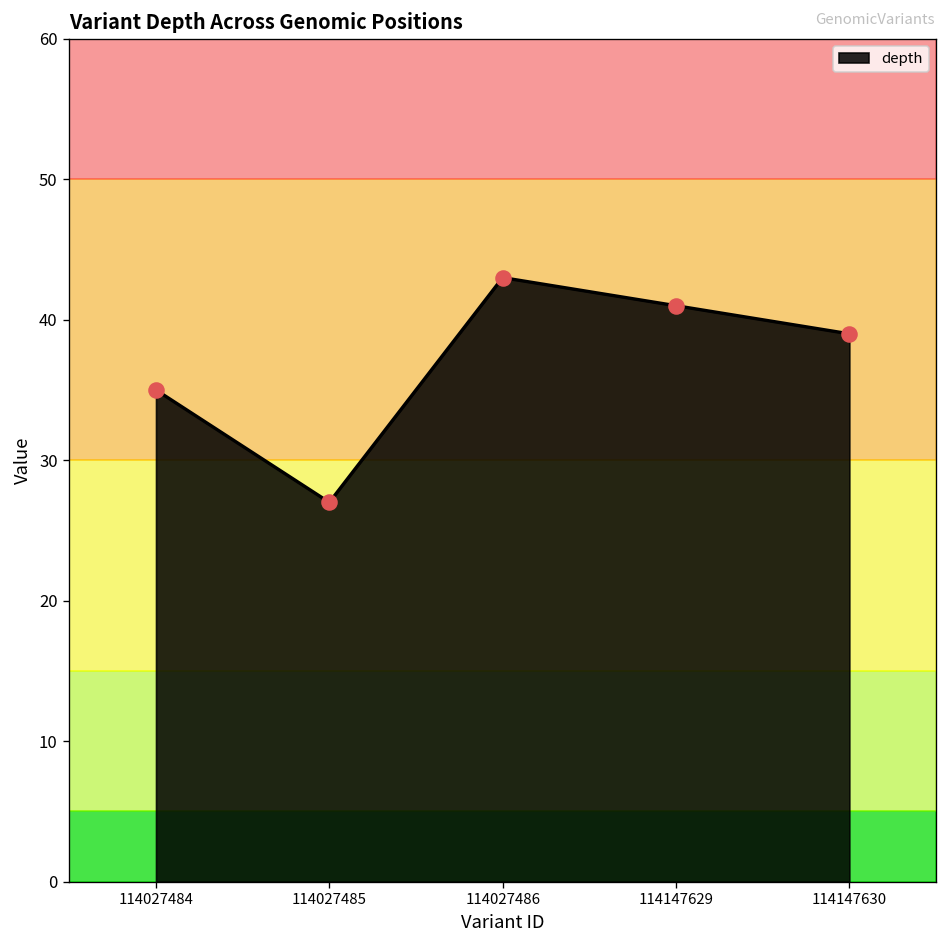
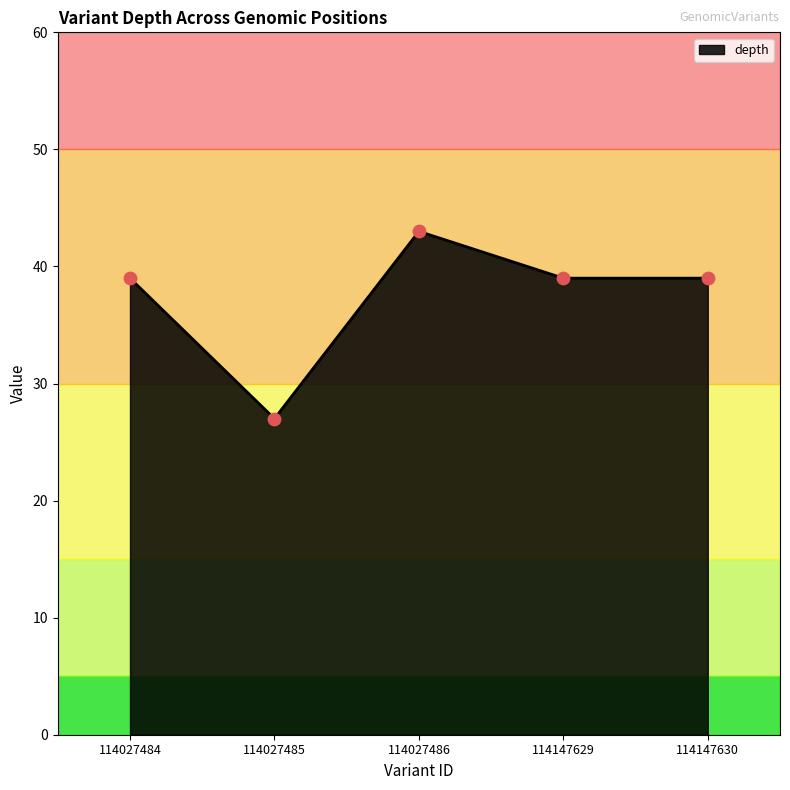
  {
-   "114027484": 35,
+   "114027484": 39,
    "114027485": 27,
    "114027486": 43,
-   "114147629": 41,
+   "114147629": 39,
    "114147630": 39
  }
